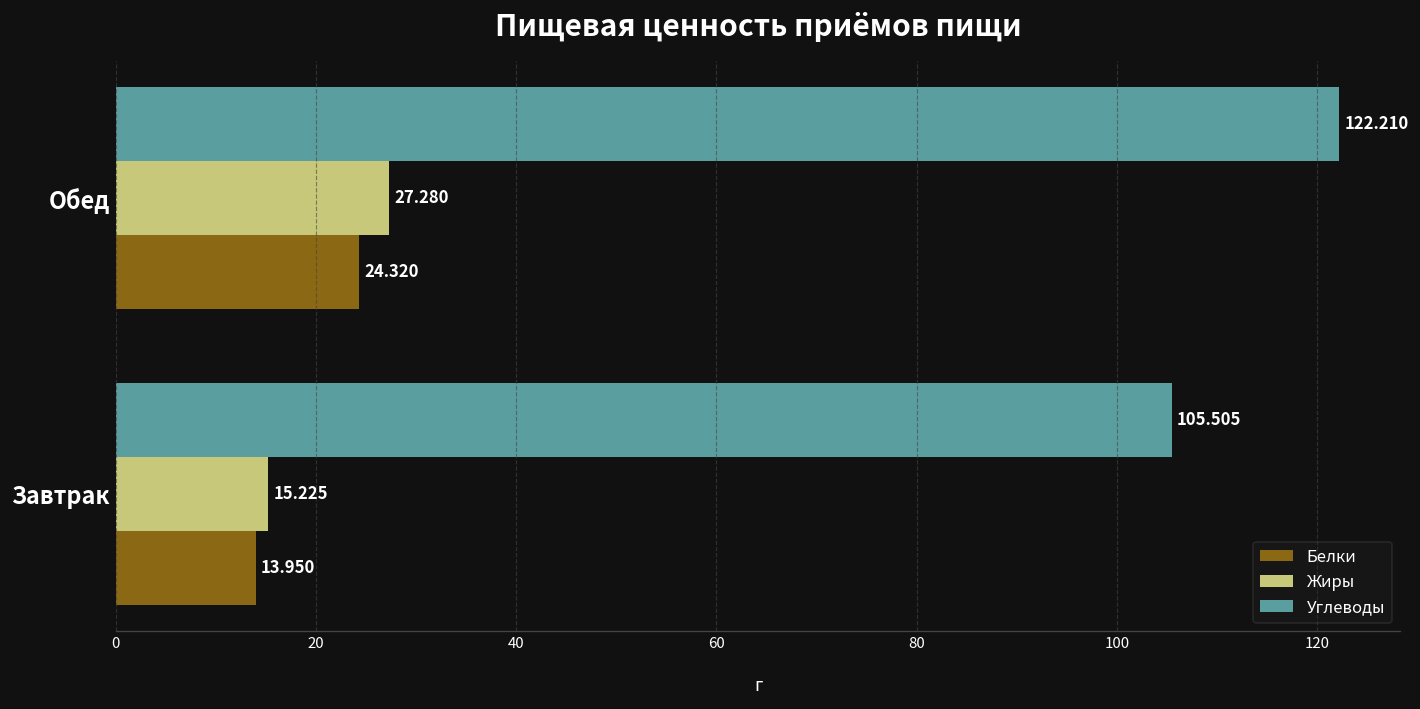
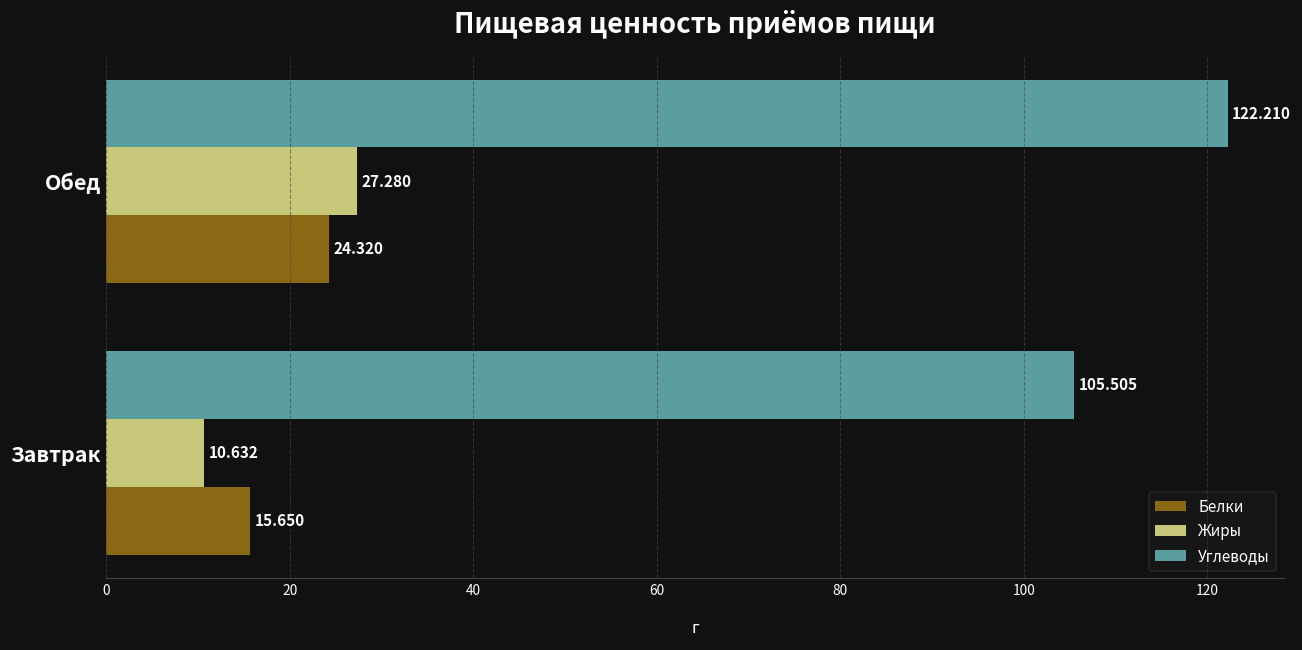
  {
    "Белки": {
      "Обед": 24.320,
-     "Завтрак": 13.950
+     "Завтрак": 15.650
    },
    "Жиры": {
      "Обед": 27.280,
-     "Завтрак": 15.225
+     "Завтрак": 10.632
    },
    "Углеводы": {
      "Обед": 122.210,
      "Завтрак": 105.505
    }
  }
